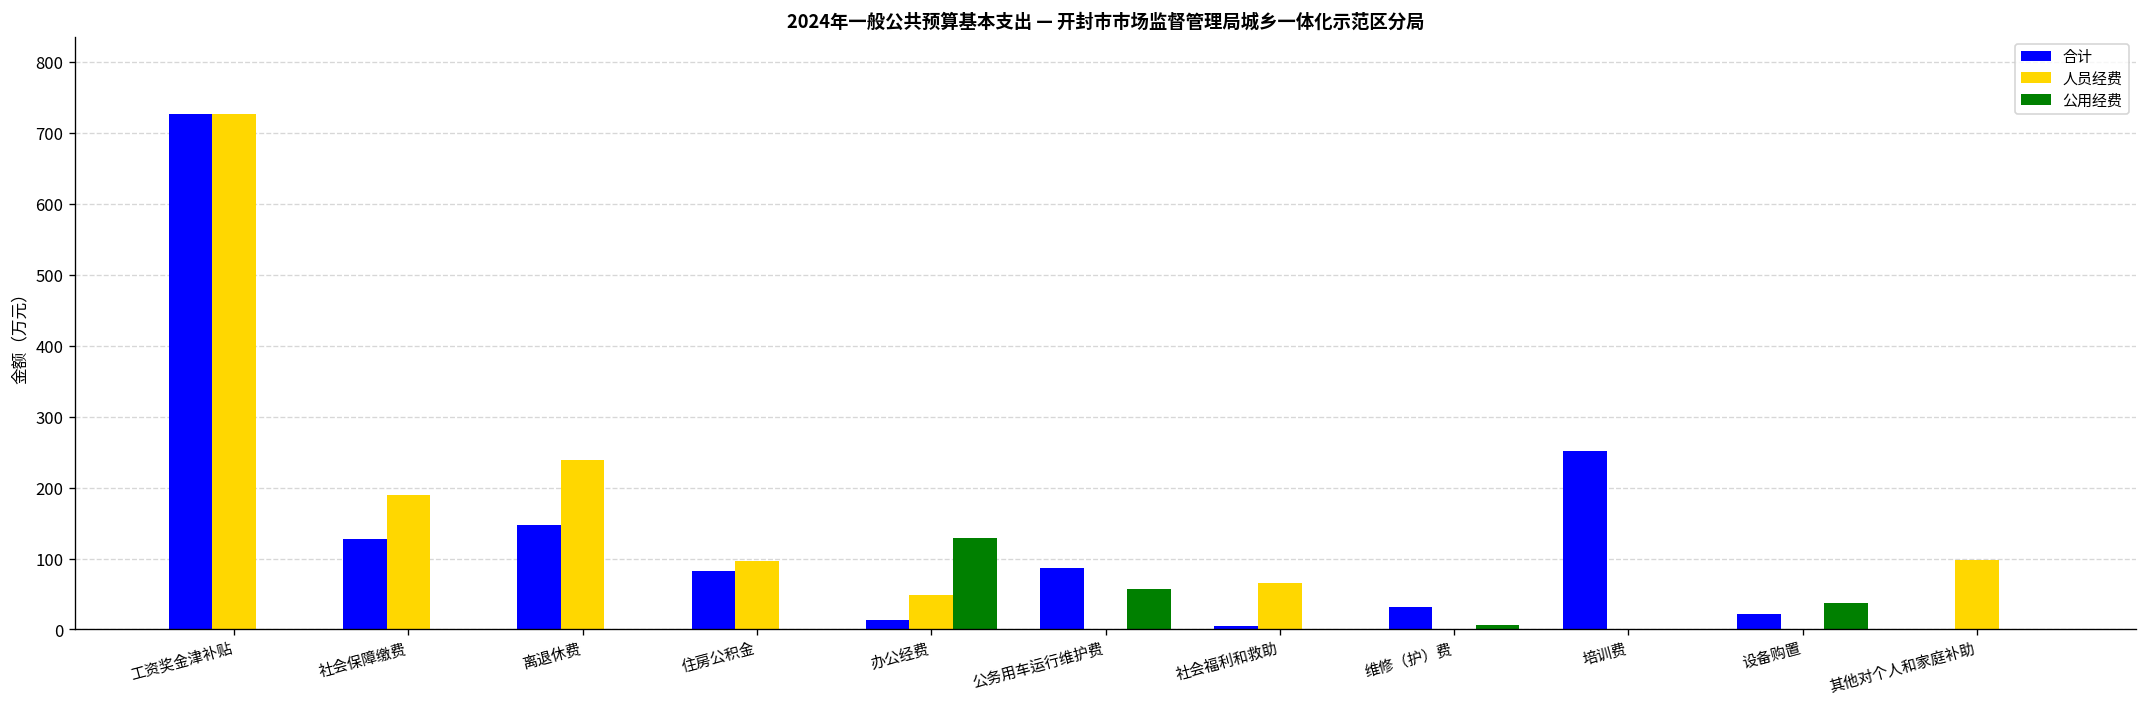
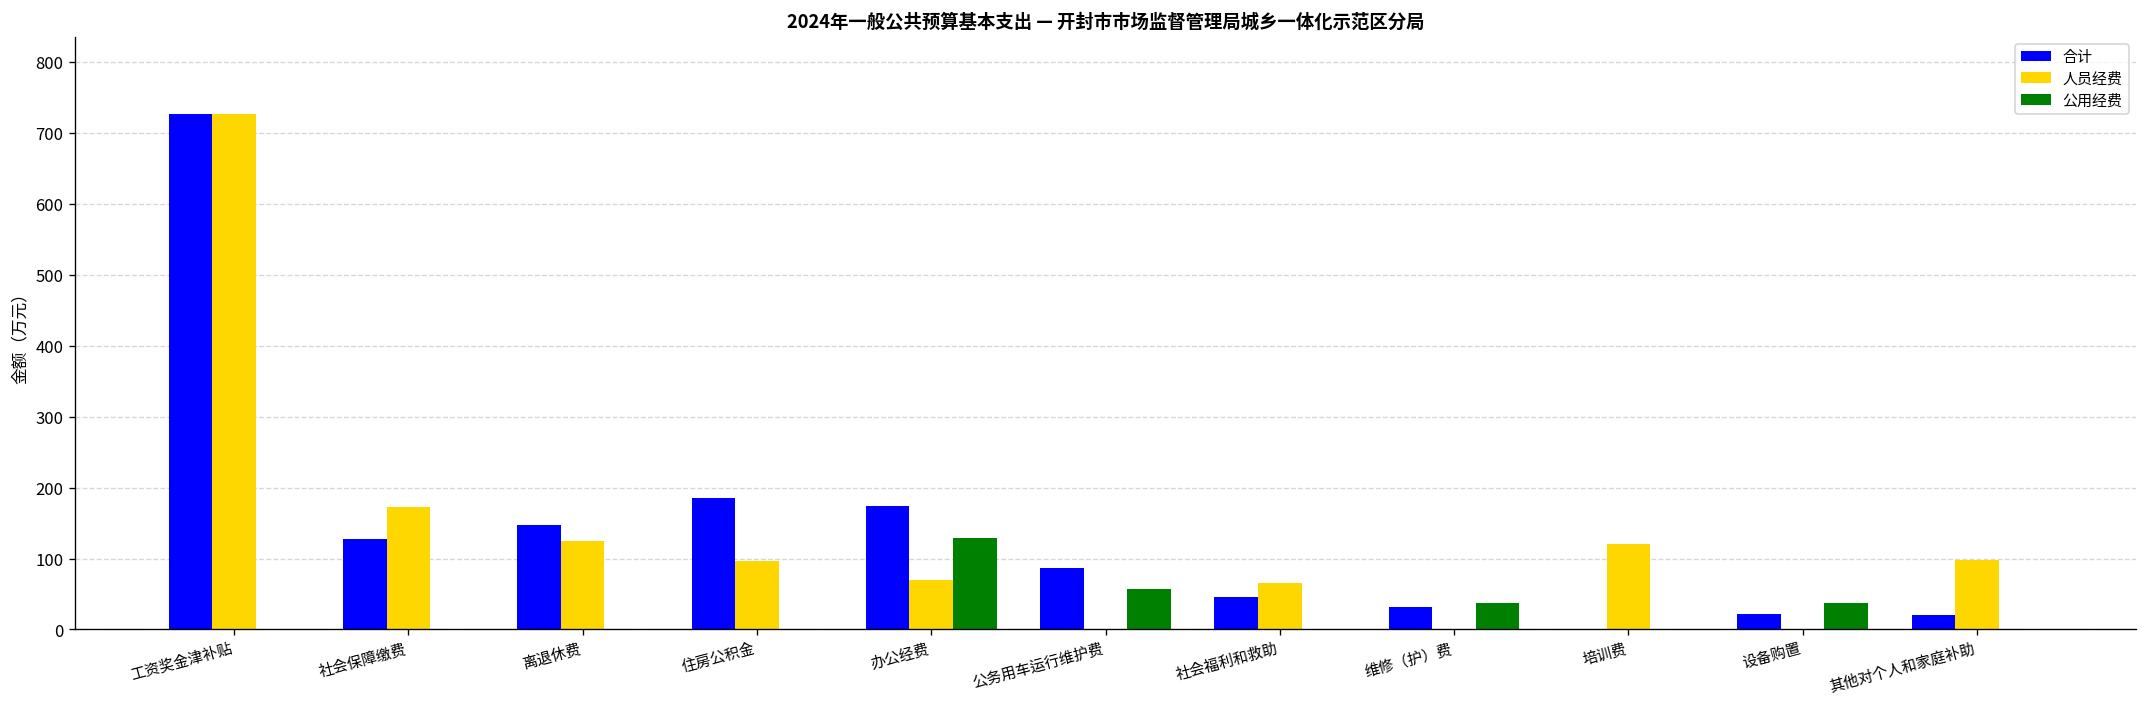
  {
    "合计": {
      "工资奖金津补贴": 730,
      "社会保障缴费": 130,
      "离退休费": 150,
-     "住房公积金": 80,
-     "办公经费": 10,
+     "住房公积金": 190,
+     "办公经费": 170,
      "公务用车运行维护费": 90,
-     "社会福利和救助": 0,
+     "社会福利和救助": 50,
      "维修（护）费": 30,
-     "培训费": 250,
+     "培训费": 0,
      "设备购置": 20,
-     "其他对个人和家庭补助": 0
+     "其他对个人和家庭补助": 20
    },
    "人员经费": {
      "工资奖金津补贴": 730,
-     "社会保障缴费": 190,
-     "离退休费": 240,
+     "社会保障缴费": 170,
+     "离退休费": 120,
      "住房公积金": 100,
-     "办公经费": 50,
+     "办公经费": 70,
      "公务用车运行维护费": 0,
      "社会福利和救助": 70,
      "维修（护）费": 0,
-     "培训费": 0,
+     "培训费": 120,
      "设备购置": 0,
      "其他对个人和家庭补助": 100
    },
    "公用经费": {
      "工资奖金津补贴": 0,
      "社会保障缴费": 0,
      "离退休费": 0,
      "住房公积金": 0,
      "办公经费": 130,
      "公务用车运行维护费": 60,
      "社会福利和救助": 0,
-     "维修（护）费": 10,
+     "维修（护）费": 40,
      "培训费": 0,
      "设备购置": 40,
      "其他对个人和家庭补助": 0
    }
  }
